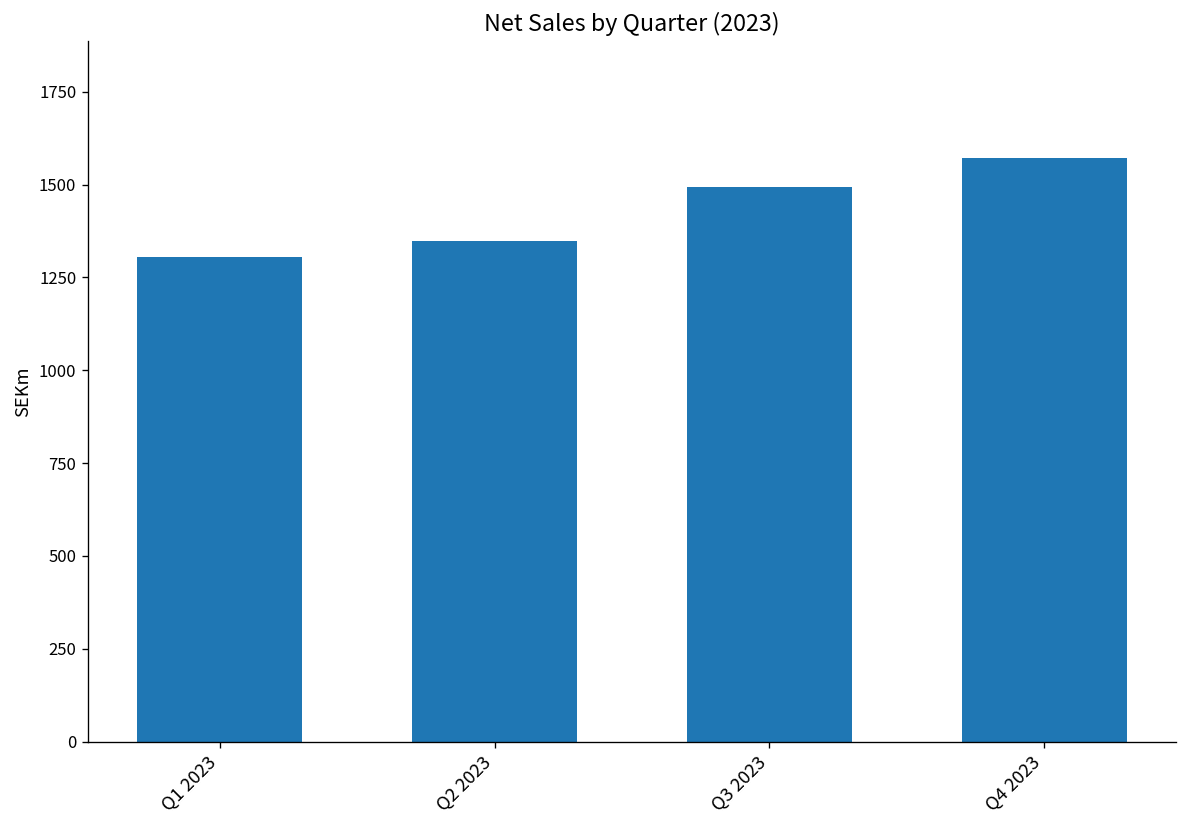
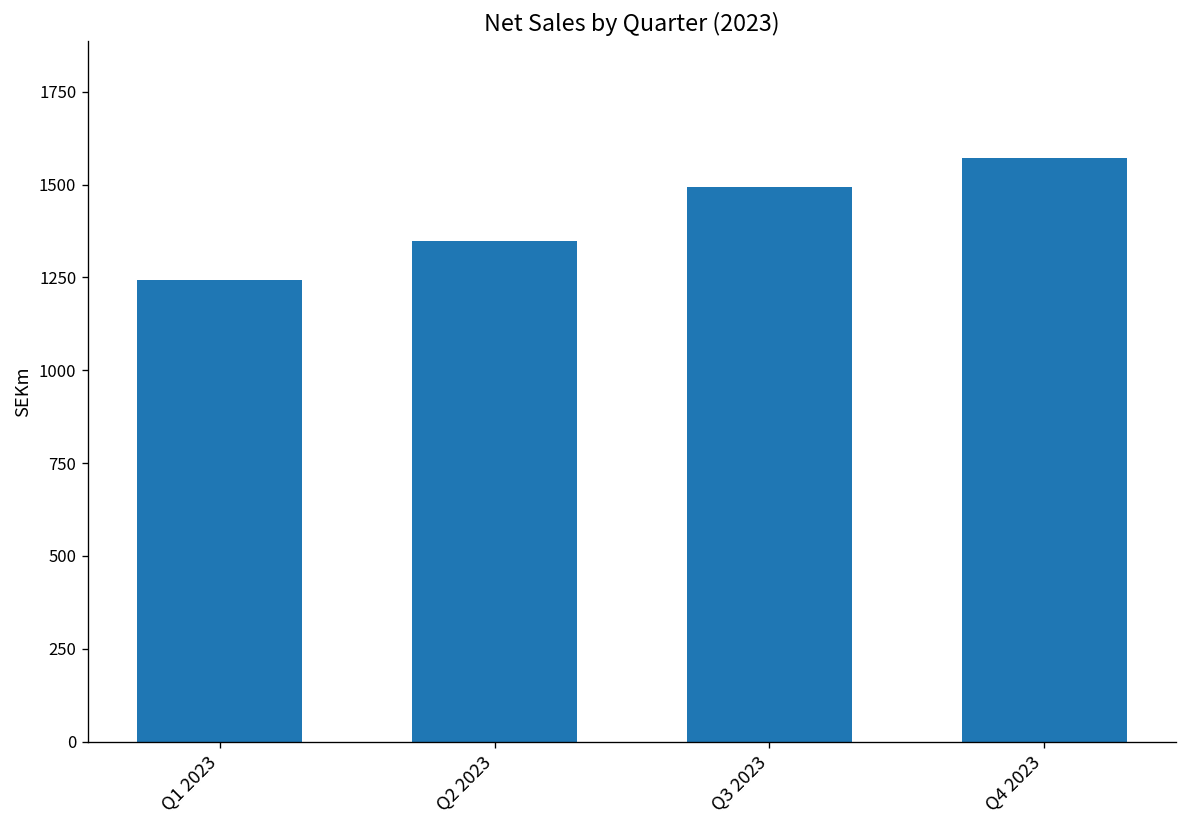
  {
-   "Q1 2023": 1310,
+   "Q1 2023": 1240,
    "Q2 2023": 1350,
    "Q3 2023": 1490,
    "Q4 2023": 1570
  }
